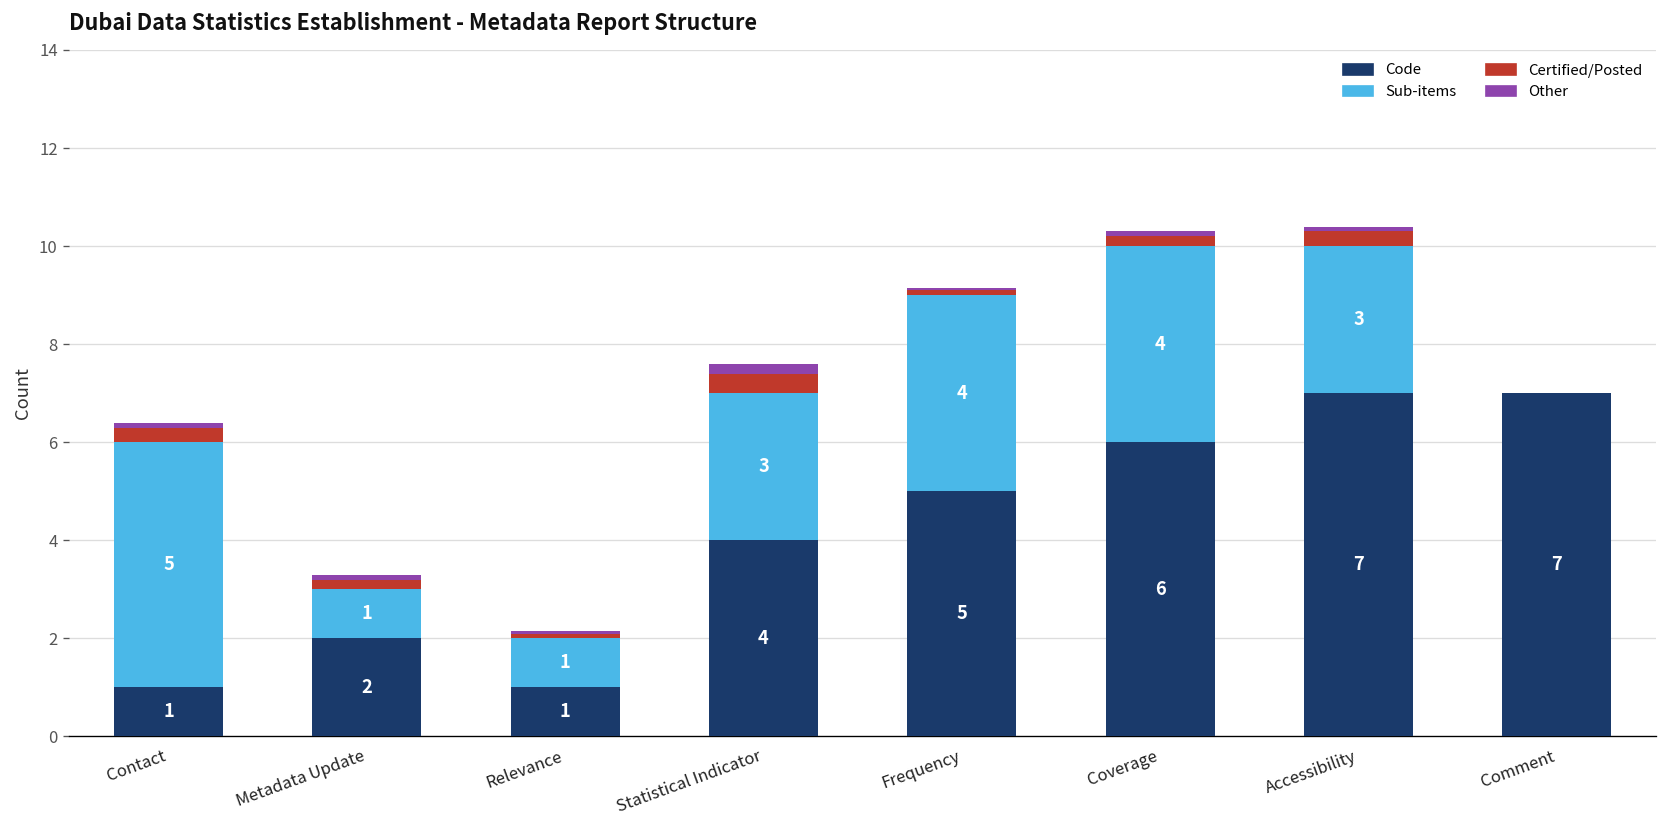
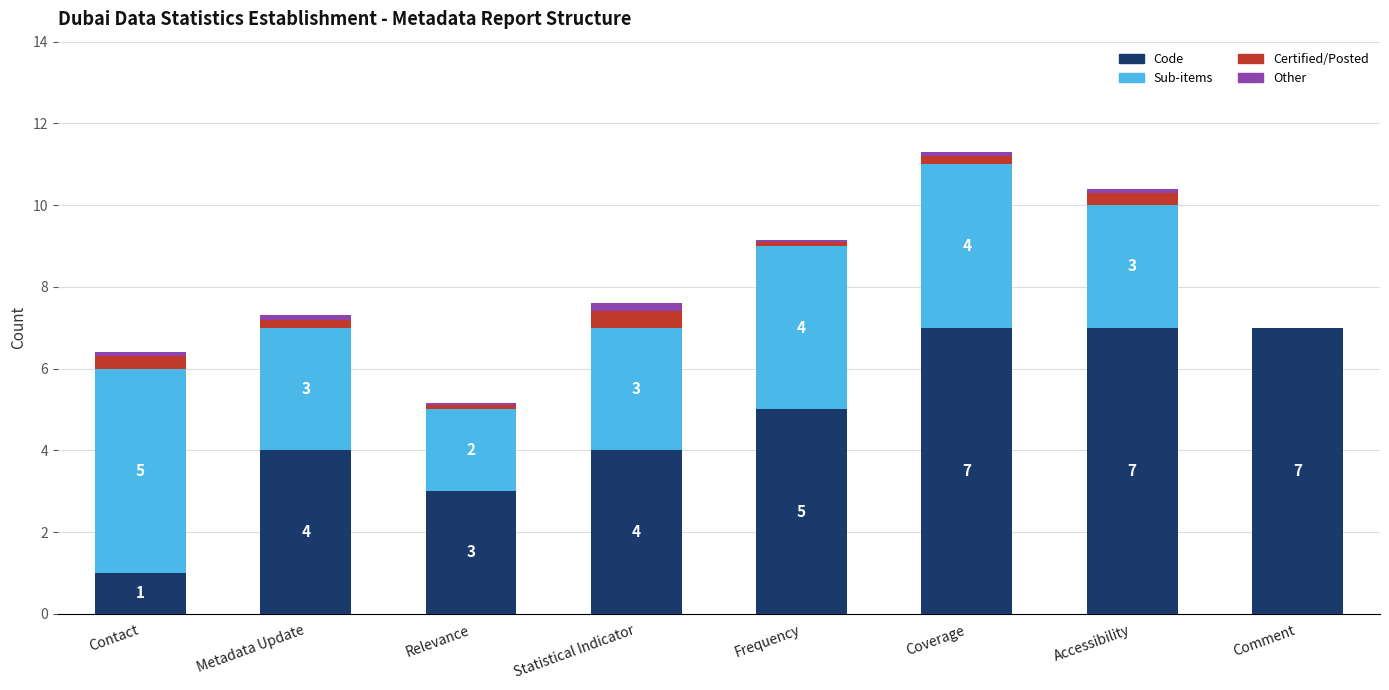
  {
    "Code": {
      "Contact": 1,
-     "Metadata Update": 2,
-     "Relevance": 1,
+     "Metadata Update": 4,
+     "Relevance": 3,
      "Statistical Indicator": 4,
      "Frequency": 5,
-     "Coverage": 6,
+     "Coverage": 7,
      "Accessibility": 7,
      "Comment": 7
    },
    "Sub-items": {
      "Contact": 5,
-     "Metadata Update": 1,
-     "Relevance": 1,
+     "Metadata Update": 3,
+     "Relevance": 2,
      "Statistical Indicator": 3,
      "Frequency": 4,
      "Coverage": 4,
      "Accessibility": 3
    },
    "Certified/Posted": {
      "Contact": 0.3,
      "Metadata Update": 0.2,
      "Relevance": 0.1,
      "Statistical Indicator": 0.4,
      "Frequency": 0.1,
      "Coverage": 0.2,
      "Accessibility": 0.3,
      "Comment": 0.0
    },
    "Other": {
      "Contact": 0.1,
      "Metadata Update": 0.1,
      "Statistical Indicator": 0.2,
      "Coverage": 0.1,
      "Accessibility": 0.1,
      "Comment": 0.0
    }
  }
